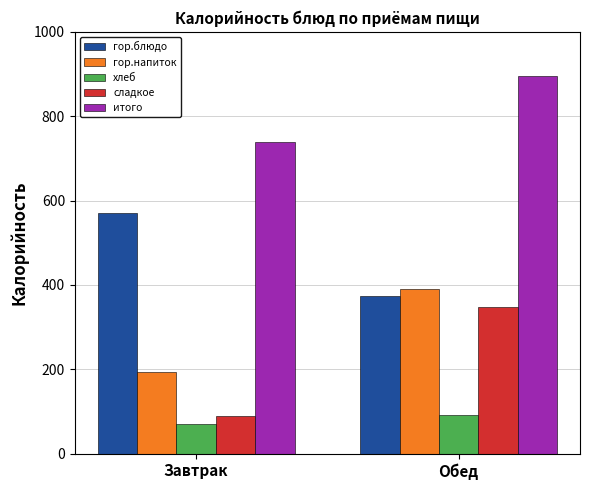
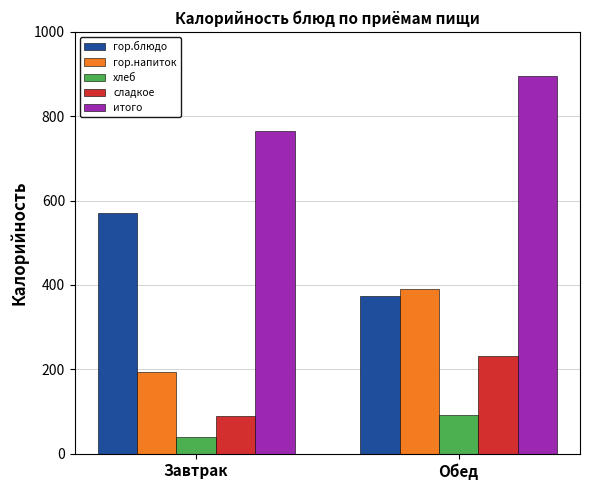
  {
    "гор.блюдо": {
      "Завтрак": 570,
      "Обед": 370
    },
    "гор.напиток": {
      "Завтрак": 190,
      "Обед": 390
    },
    "хлеб": {
-     "Завтрак": 70,
+     "Завтрак": 40,
      "Обед": 90
    },
    "сладкое": {
      "Завтрак": 90,
-     "Обед": 350
+     "Обед": 230
    },
    "итого": {
-     "Завтрак": 740,
+     "Завтрак": 760,
      "Обед": 900
    }
  }
